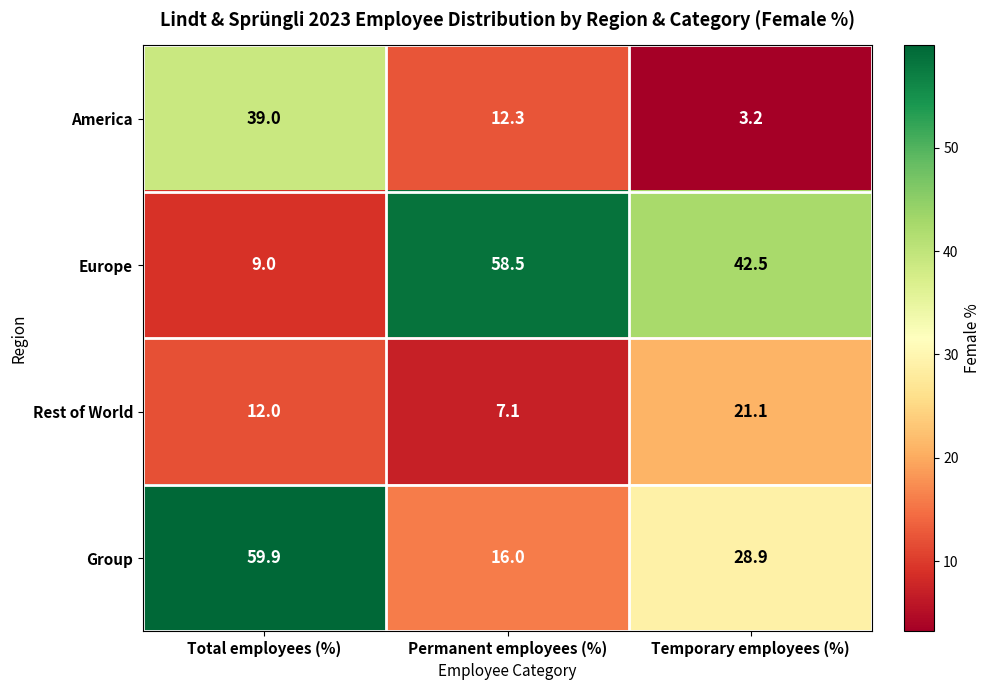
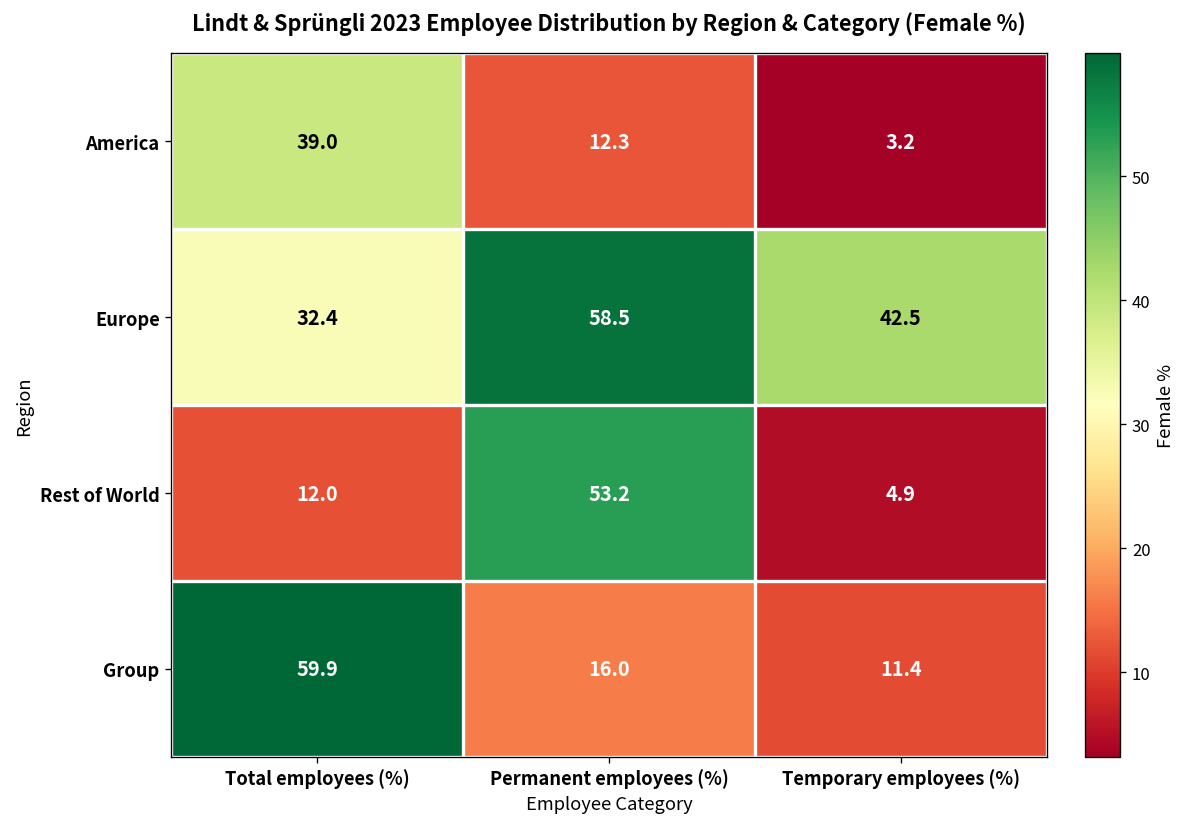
  {
    "America": {
      "Total employees (%)": 39.0,
      "Permanent employees (%)": 12.3,
      "Temporary employees (%)": 3.2
    },
    "Europe": {
-     "Total employees (%)": 9.0,
+     "Total employees (%)": 32.4,
      "Permanent employees (%)": 58.5,
      "Temporary employees (%)": 42.5
    },
    "Rest of World": {
      "Total employees (%)": 12.0,
-     "Permanent employees (%)": 7.1,
-     "Temporary employees (%)": 21.1
+     "Permanent employees (%)": 53.2,
+     "Temporary employees (%)": 4.9
    },
    "Group": {
      "Total employees (%)": 59.9,
      "Permanent employees (%)": 16.0,
-     "Temporary employees (%)": 28.9
+     "Temporary employees (%)": 11.4
    }
  }
